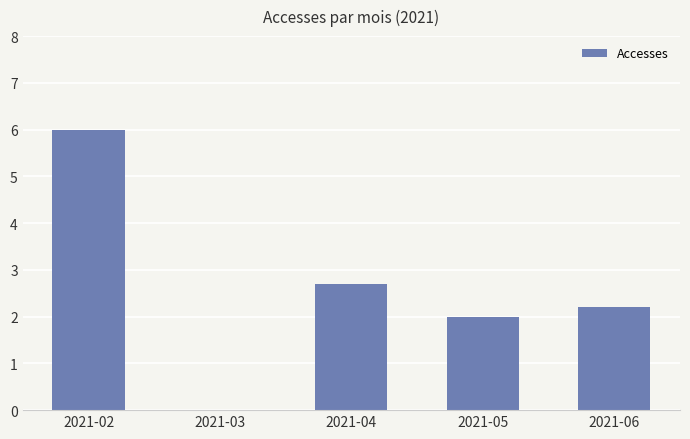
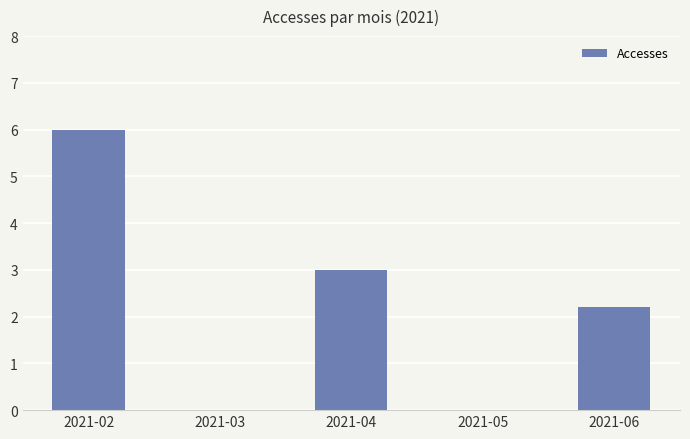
  {
    "2021-02": 6.0,
    "2021-03": 0.0,
-   "2021-04": 2.7,
-   "2021-05": 2,
+   "2021-04": 3.0,
+   "2021-05": 0,
    "2021-06": 2.2
  }
